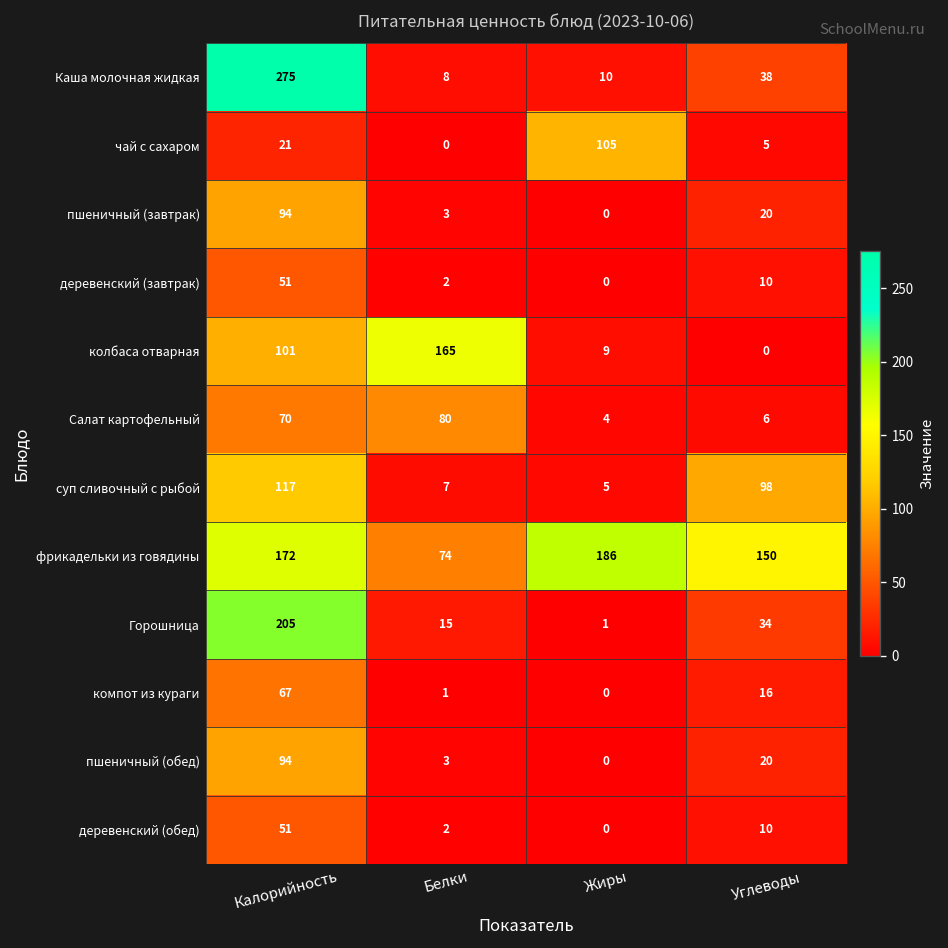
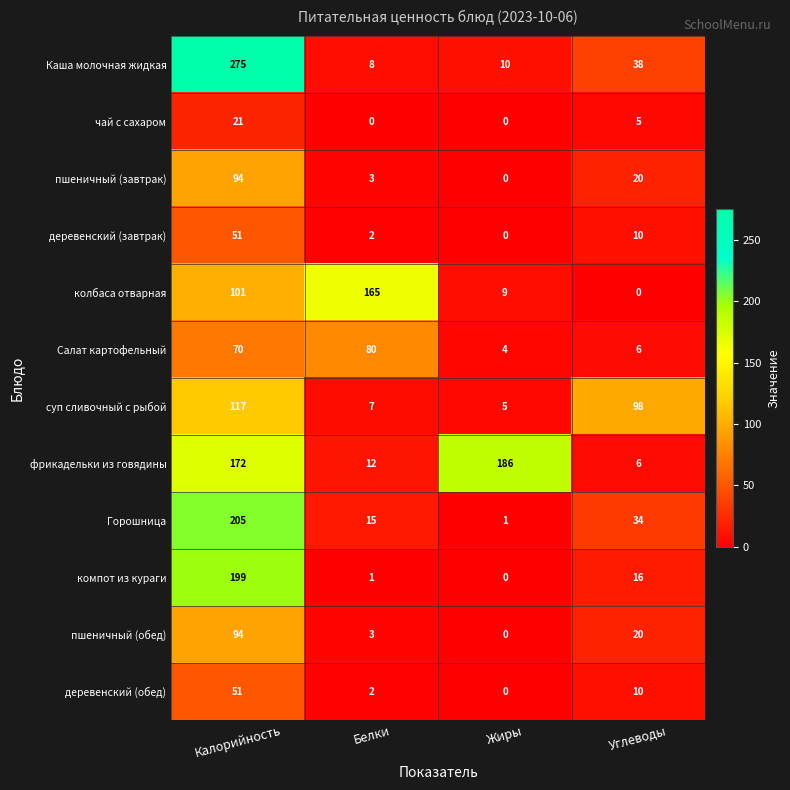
  {
    "Каша молочная жидкая": {
      "Калорийность": 275,
      "Белки": 8,
      "Жиры": 10,
      "Углеводы": 38
    },
    "чай с сахаром": {
      "Калорийность": 21,
      "Белки": 0,
-     "Жиры": 105,
+     "Жиры": 0,
      "Углеводы": 5
    },
    "пшеничный (завтрак)": {
      "Калорийность": 94,
      "Белки": 3,
      "Жиры": 0,
      "Углеводы": 20
    },
    "деревенский (завтрак)": {
      "Калорийность": 51,
      "Белки": 2,
      "Жиры": 0,
      "Углеводы": 10
    },
    "колбаса отварная": {
      "Калорийность": 101,
      "Белки": 165,
      "Жиры": 9,
      "Углеводы": 0
    },
    "Салат картофельный": {
      "Калорийность": 70,
      "Белки": 80,
      "Жиры": 4,
      "Углеводы": 6
    },
    "суп сливочный с рыбой": {
      "Калорийность": 117,
      "Белки": 7,
      "Жиры": 5,
      "Углеводы": 98
    },
    "фрикадельки из говядины": {
      "Калорийность": 172,
-     "Белки": 74,
+     "Белки": 12,
      "Жиры": 186,
-     "Углеводы": 150
+     "Углеводы": 6
    },
    "Горошница": {
      "Калорийность": 205,
      "Белки": 15,
      "Жиры": 1,
      "Углеводы": 34
    },
    "компот из кураги": {
-     "Калорийность": 67,
+     "Калорийность": 199,
      "Белки": 1,
      "Жиры": 0,
      "Углеводы": 16
    },
    "пшеничный (обед)": {
      "Калорийность": 94,
      "Белки": 3,
      "Жиры": 0,
      "Углеводы": 20
    },
    "деревенский (обед)": {
      "Калорийность": 51,
      "Белки": 2,
      "Жиры": 0,
      "Углеводы": 10
    }
  }
